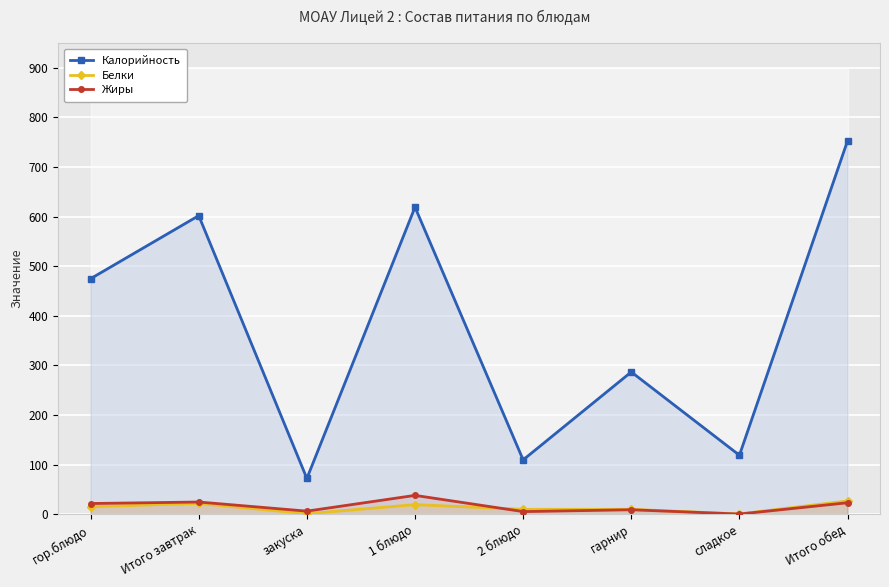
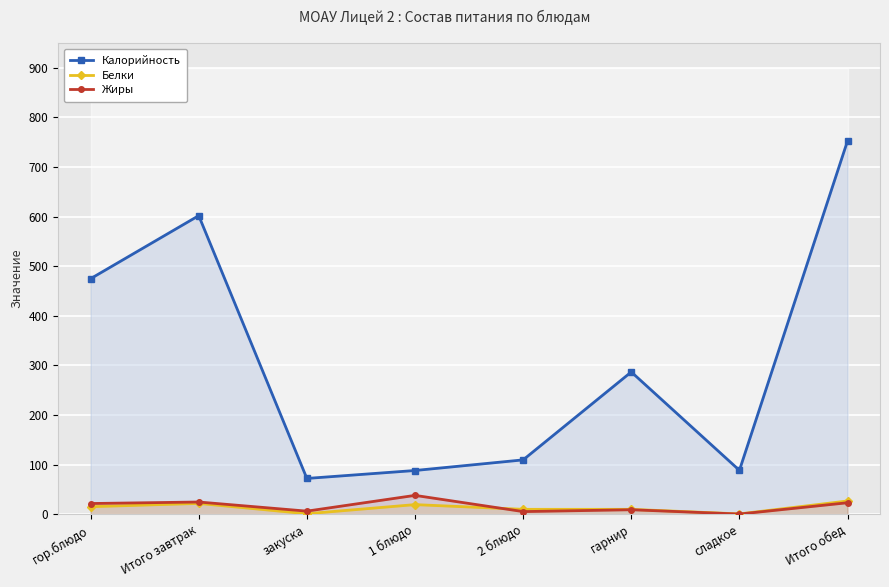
  {
    "Калорийность": {
      "гор.блюдо": 470,
      "Итого завтрак": 600,
      "закуска": 70,
-     "1 блюдо": 620,
+     "1 блюдо": 90,
      "2 блюдо": 110,
      "гарнир": 290,
-     "сладкое": 120,
+     "сладкое": 90,
      "Итого обед": 750
    },
    "Белки": {
      "гор.блюдо": 20,
      "закуска": 0,
      "1 блюдо": 20
    },
    "Жиры": {
      "гор.блюдо": 20,
      "закуска": 10,
      "1 блюдо": 40
    }
  }
